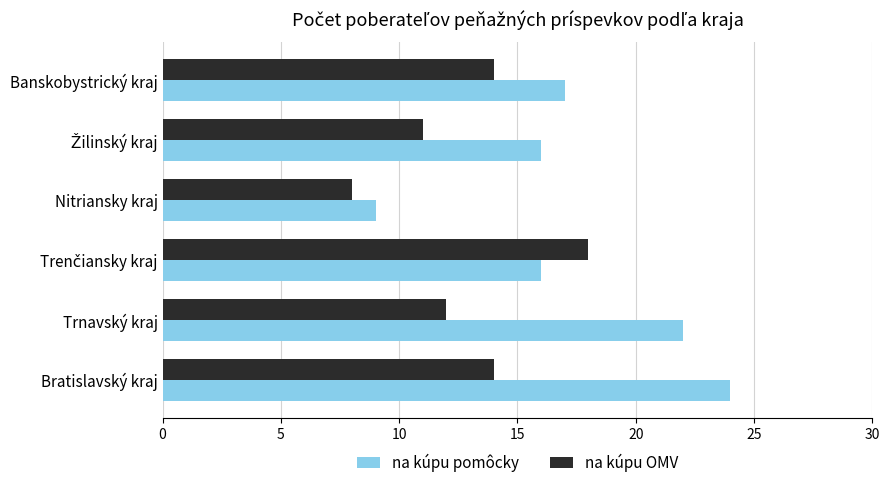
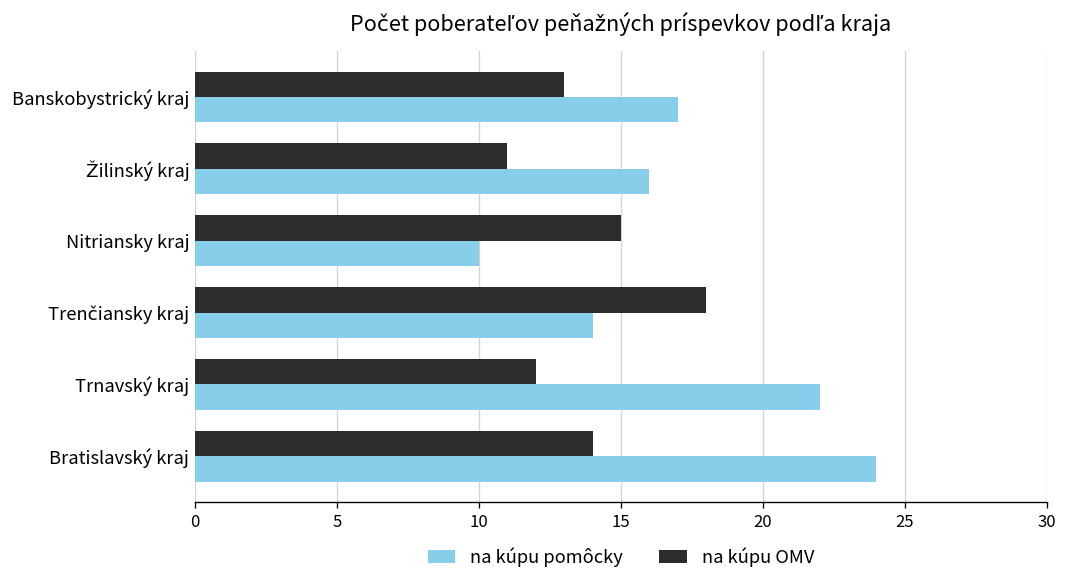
  {
    "na kúpu pomôcky": {
      "Banskobystrický kraj": 17,
      "Žilinský kraj": 16,
-     "Nitriansky kraj": 9,
-     "Trenčiansky kraj": 16,
+     "Nitriansky kraj": 10,
+     "Trenčiansky kraj": 14,
      "Trnavský kraj": 22,
      "Bratislavský kraj": 24
    },
    "na kúpu OMV": {
-     "Banskobystrický kraj": 14,
+     "Banskobystrický kraj": 13,
      "Žilinský kraj": 11,
-     "Nitriansky kraj": 8,
+     "Nitriansky kraj": 15,
      "Trenčiansky kraj": 18,
      "Trnavský kraj": 12,
      "Bratislavský kraj": 14
    }
  }
